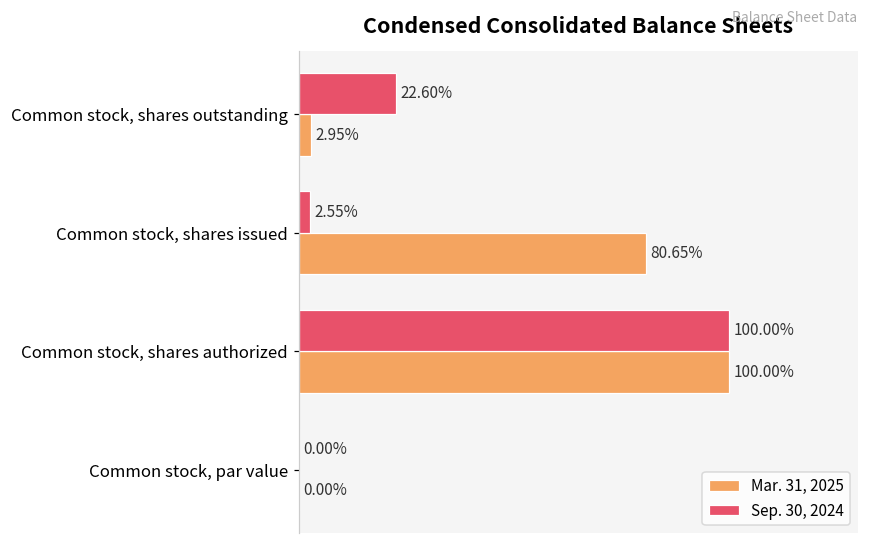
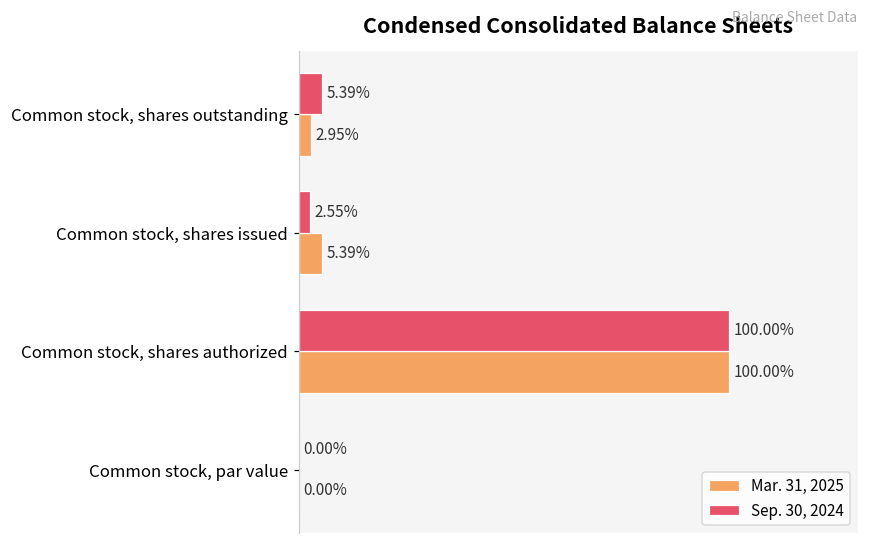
  {
    "Mar. 31, 2025": {
      "Common stock, shares outstanding": "2.95%",
-     "Common stock, shares issued": "80.65%",
+     "Common stock, shares issued": "5.39%",
      "Common stock, shares authorized": "100.00%",
      "Common stock, par value": "0.00%"
    },
    "Sep. 30, 2024": {
-     "Common stock, shares outstanding": "22.60%",
+     "Common stock, shares outstanding": "5.39%",
      "Common stock, shares issued": "2.55%",
      "Common stock, shares authorized": "100.00%",
      "Common stock, par value": "0.00%"
    }
  }
